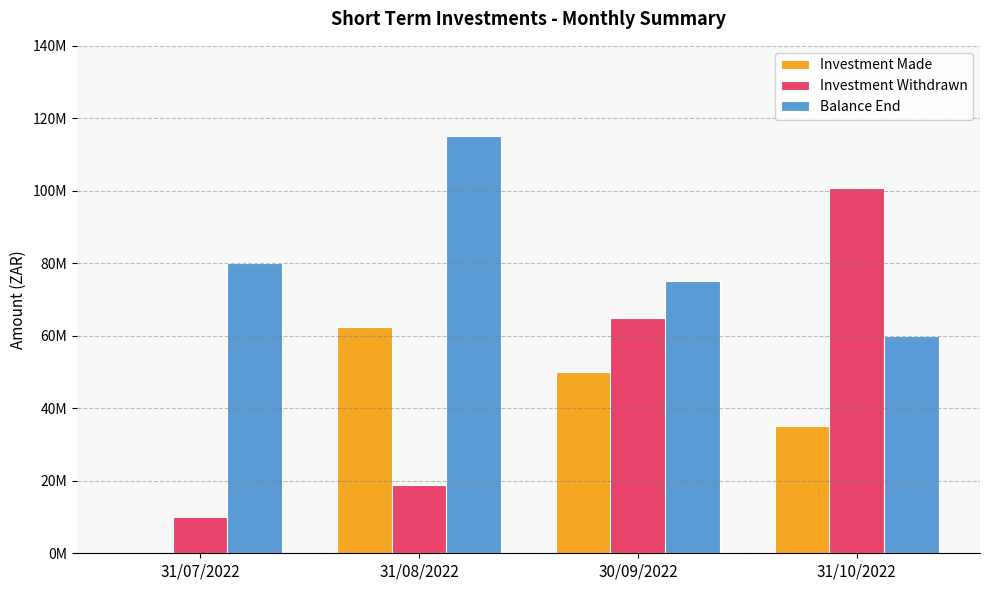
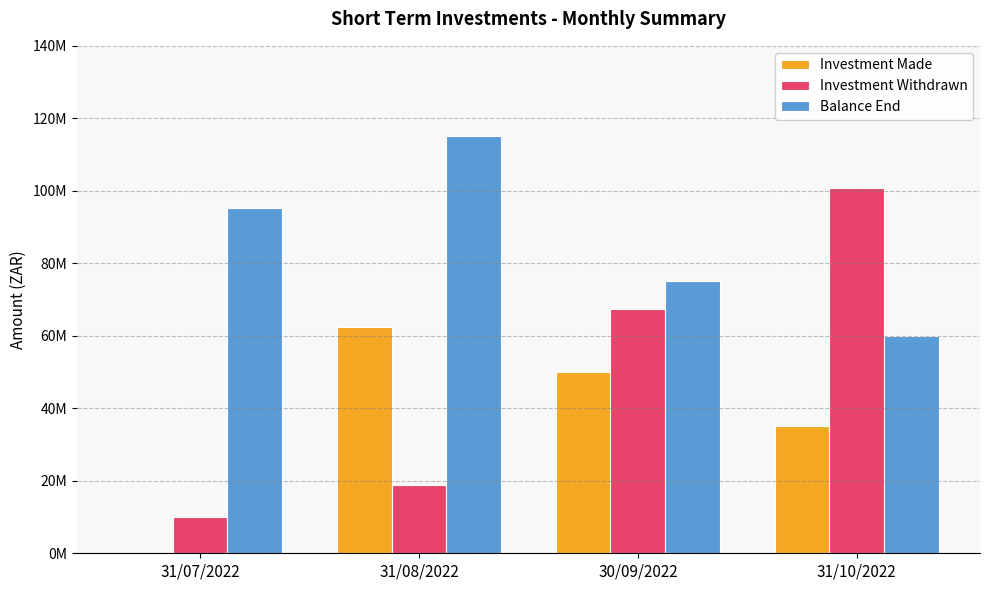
  {
    "Investment Made": {
      "31/07/2022": 0,
      "31/08/2022": 62000000,
      "30/09/2022": 50000000,
      "31/10/2022": 35000000
    },
    "Investment Withdrawn": {
      "31/07/2022": 10000000,
      "31/08/2022": 19000000,
-     "30/09/2022": 65000000,
+     "30/09/2022": 67000000,
      "31/10/2022": 101000000
    },
    "Balance End": {
-     "31/07/2022": 80000000,
+     "31/07/2022": 95000000,
      "31/08/2022": 115000000,
      "30/09/2022": 75000000,
      "31/10/2022": 60000000
    }
  }
